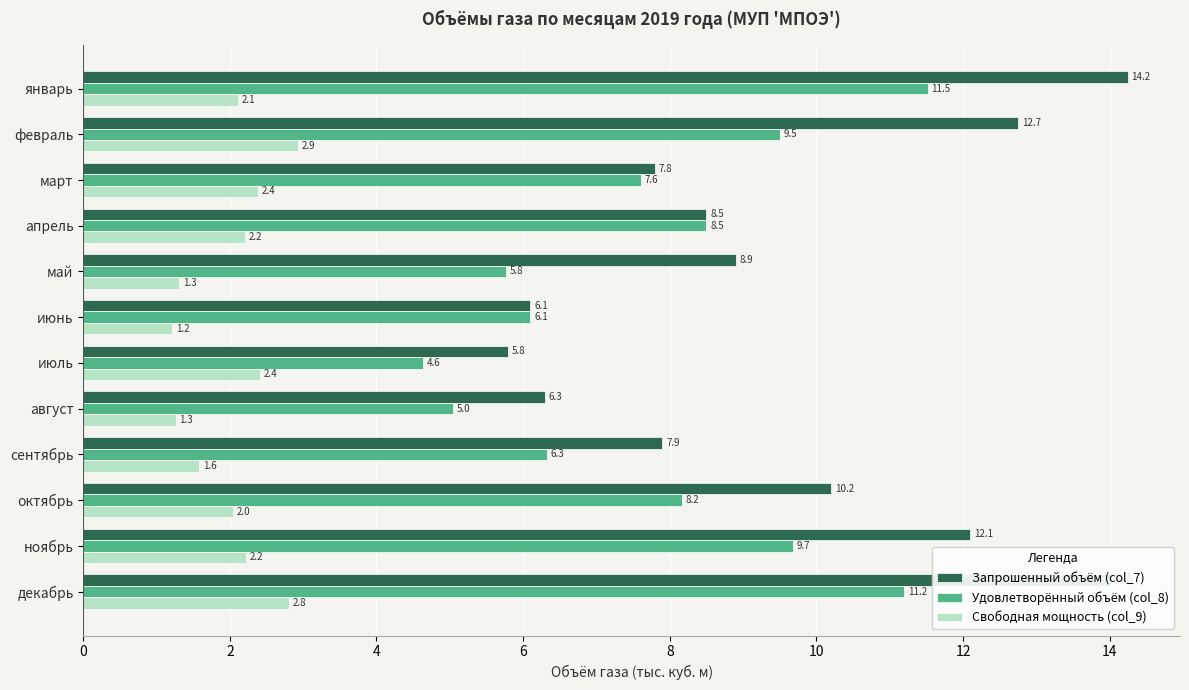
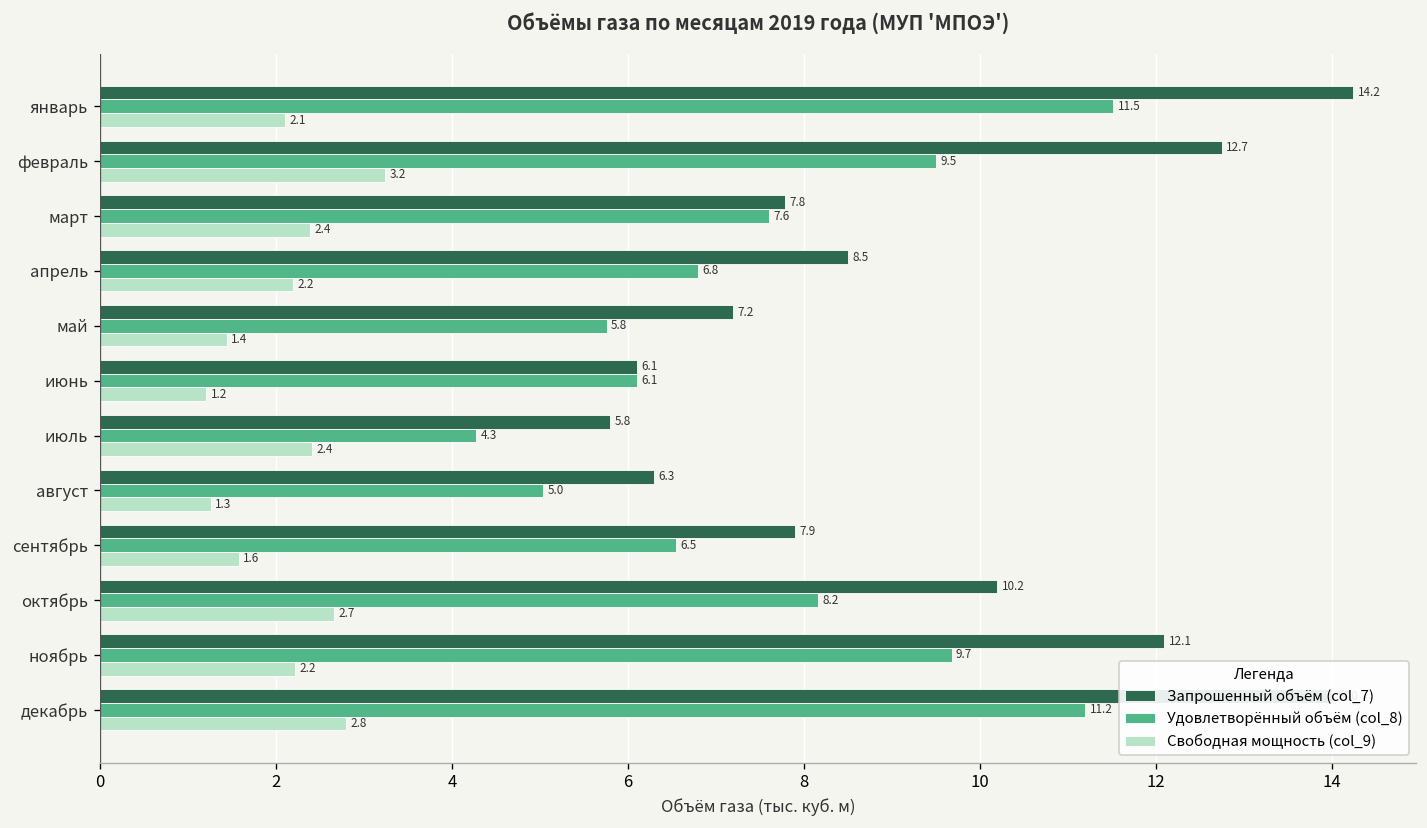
  {
    "Запрошенный объём (col_7)": {
      "январь": 14.2,
      "февраль": 12.7,
      "март": 7.8,
      "апрель": 8.5,
-     "май": 8.9,
+     "май": 7.2,
      "июнь": 6.1,
      "июль": 5.8,
      "август": 6.3,
      "сентябрь": 7.9,
      "октябрь": 10.2,
      "ноябрь": 12.1
    },
    "Удовлетворённый объём (col_8)": {
      "январь": 11.5,
      "февраль": 9.5,
      "март": 7.6,
-     "апрель": 8.5,
+     "апрель": 6.8,
      "май": 5.8,
      "июнь": 6.1,
-     "июль": 4.6,
+     "июль": 4.3,
      "август": 5.0,
-     "сентябрь": 6.3,
+     "сентябрь": 6.5,
      "октябрь": 8.2,
      "ноябрь": 9.7,
      "декабрь": 11.2
    },
    "Свободная мощность (col_9)": {
      "январь": 2.1,
-     "февраль": 2.9,
+     "февраль": 3.2,
      "март": 2.4,
      "апрель": 2.2,
-     "май": 1.3,
+     "май": 1.4,
      "июнь": 1.2,
      "июль": 2.4,
      "август": 1.3,
      "сентябрь": 1.6,
-     "октябрь": 2.0,
+     "октябрь": 2.7,
      "ноябрь": 2.2,
      "декабрь": 2.8
    }
  }
